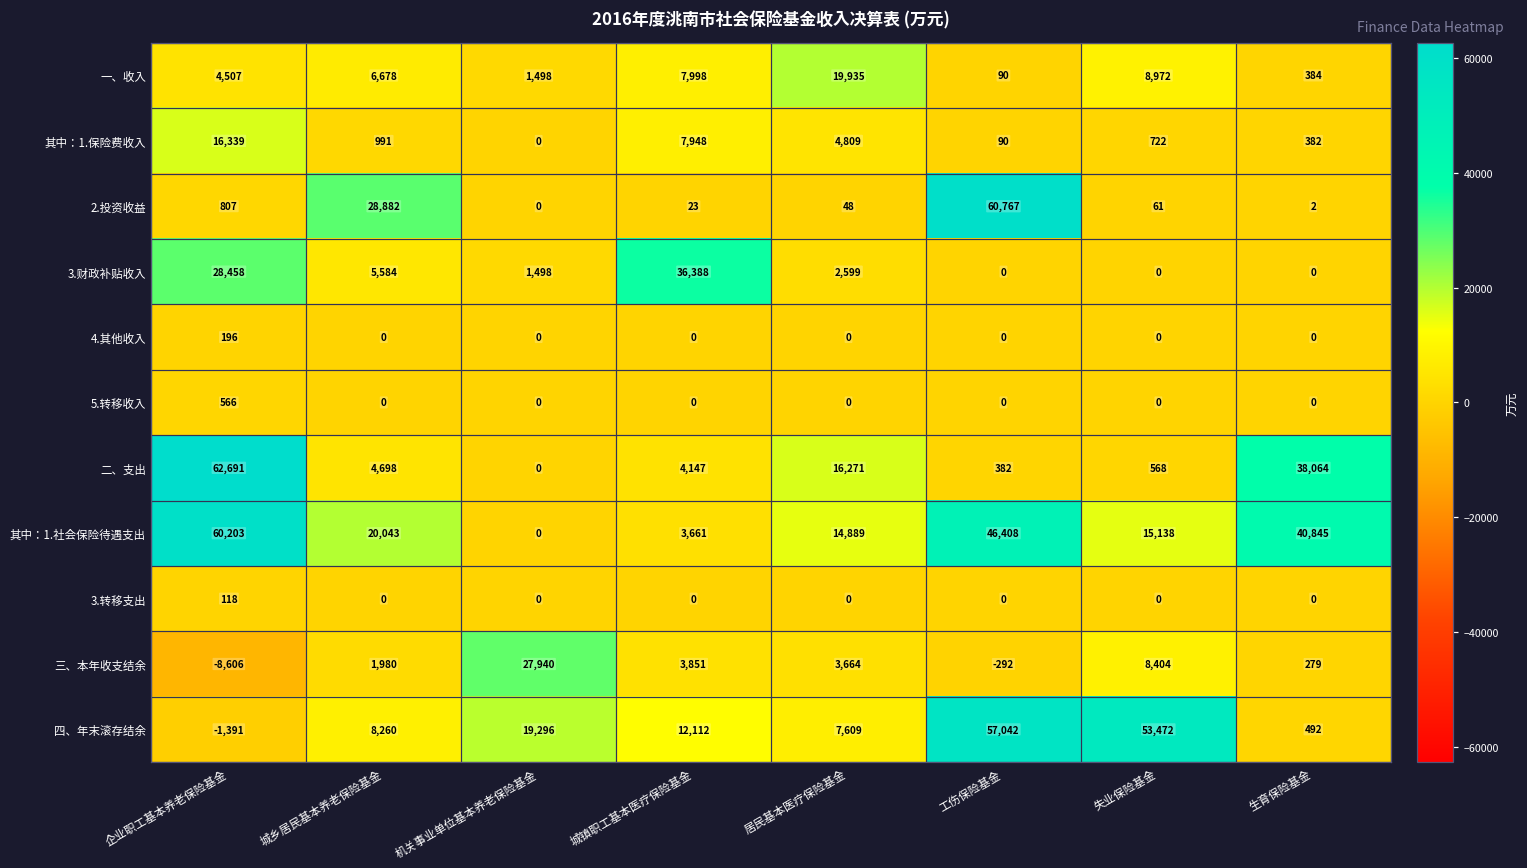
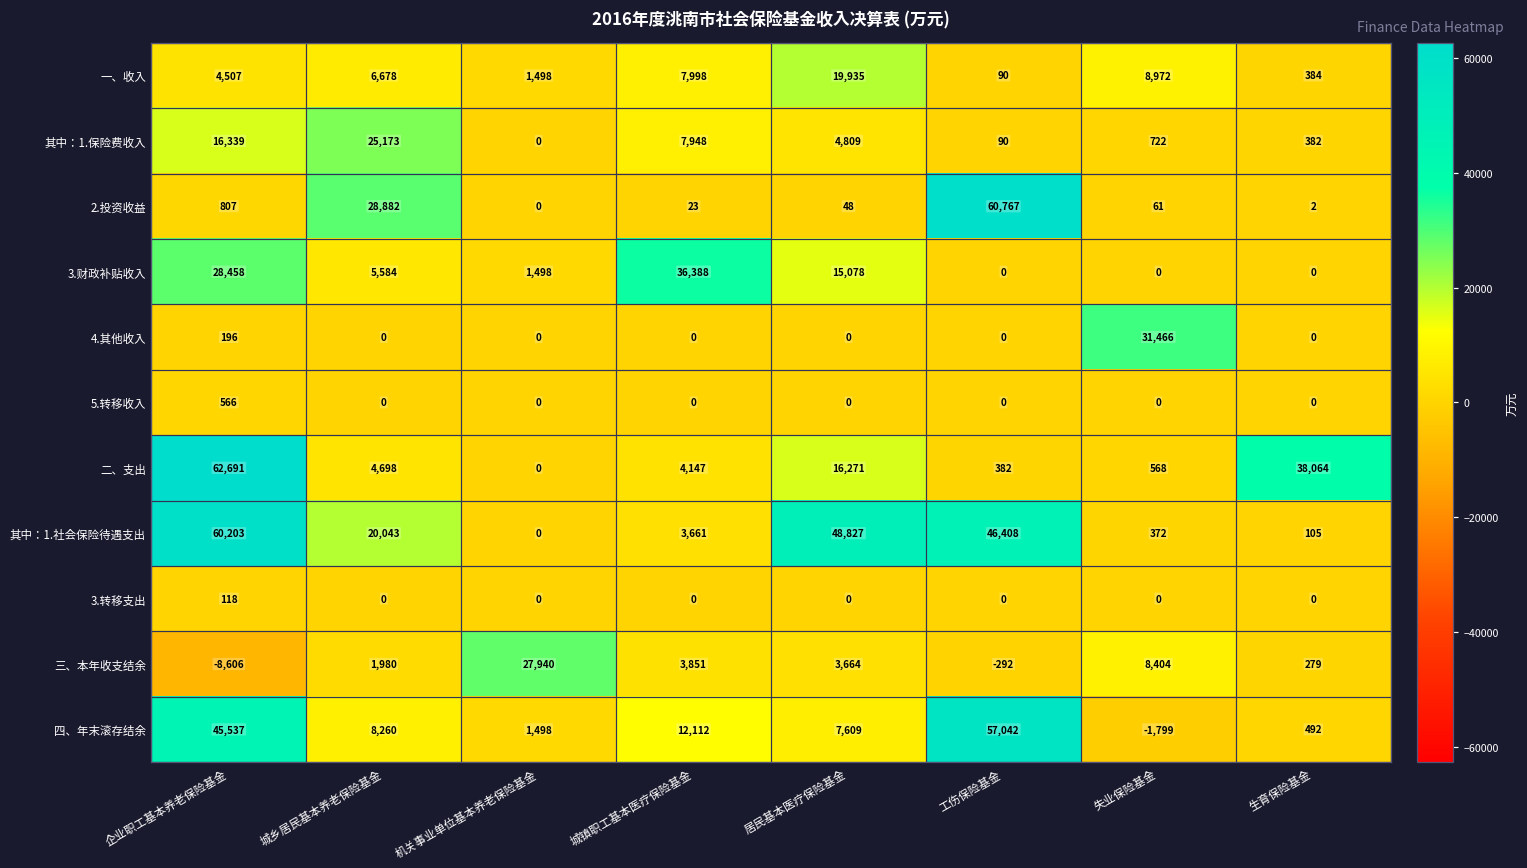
  {
    "其中：1.保险费收入": {
-     "城乡居民基本养老保险基金": "991"
+     "城乡居民基本养老保险基金": "25,173"
    },
    "3.财政补贴收入": {
-     "居民基本医疗保险基金": "2,599"
+     "居民基本医疗保险基金": "15,078"
    },
    "4.其他收入": {
-     "失业保险基金": "0"
+     "失业保险基金": "31,466"
    },
    "其中：1.社会保险待遇支出": {
-     "居民基本医疗保险基金": "14,889",
-     "失业保险基金": "15,138",
-     "生育保险基金": "40,845"
+     "居民基本医疗保险基金": "48,827",
+     "失业保险基金": "372",
+     "生育保险基金": "105"
    },
    "四、年末滚存结余": {
-     "企业职工基本养老保险基金": "-1,391",
-     "机关事业单位基本养老保险基金": "19,296",
-     "失业保险基金": "53,472"
+     "企业职工基本养老保险基金": "45,537",
+     "机关事业单位基本养老保险基金": "1,498",
+     "失业保险基金": "-1,799"
    }
  }
